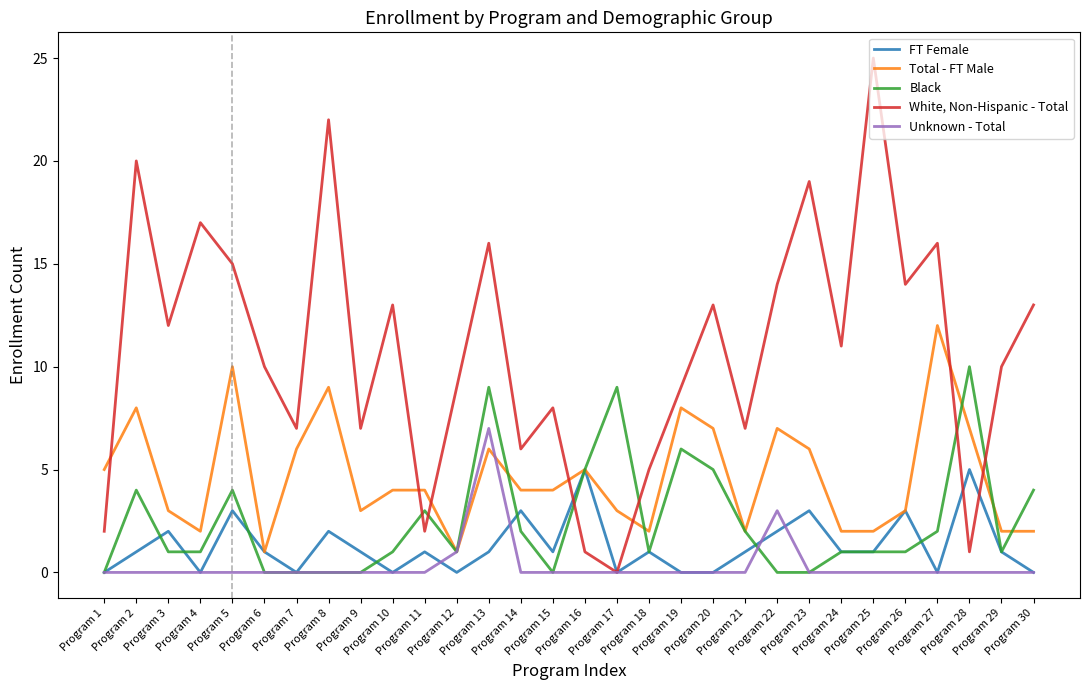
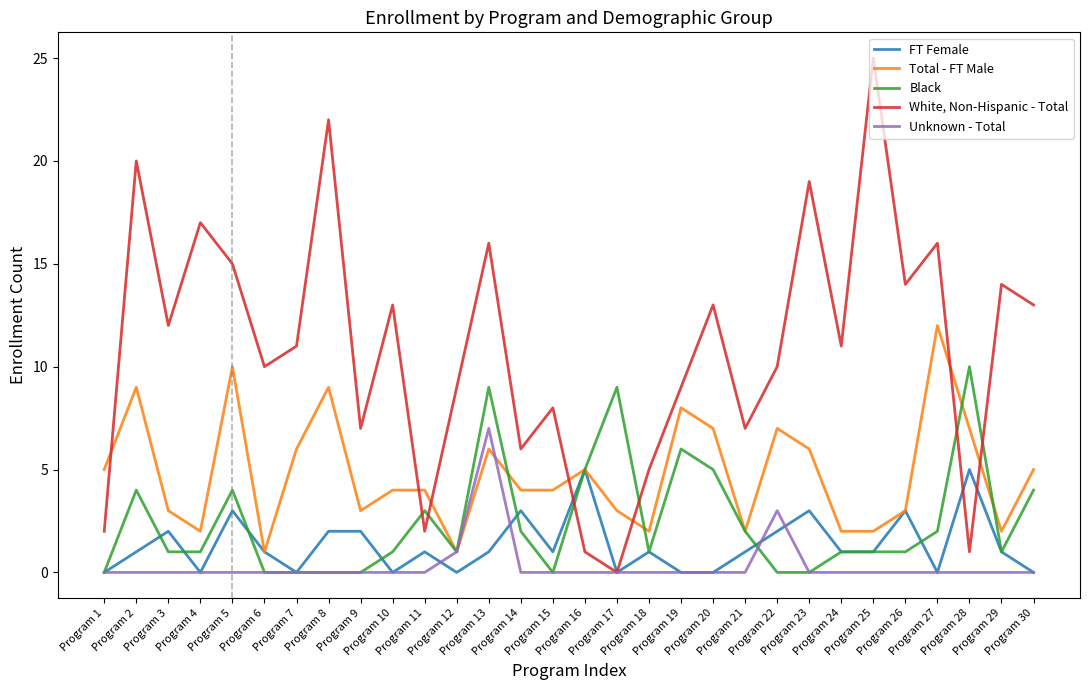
  {
    "FT Female": {
      "Program 2": 1,
      "Program 3": 2,
      "Program 5": 3,
      "Program 8": 2,
-     "Program 9": 1,
+     "Program 9": 2,
      "Program 11": 1,
      "Program 12": 0,
      "Program 13": 1,
      "Program 14": 3,
      "Program 15": 1,
      "Program 21": 1,
      "Program 22": 2,
      "Program 23": 3,
      "Program 28": 5
    },
    "Total - FT Male": {
      "Program 1": 5,
-     "Program 2": 8,
+     "Program 2": 9,
      "Program 3": 3,
      "Program 4": 2,
      "Program 5": 10,
      "Program 7": 6,
      "Program 8": 9,
      "Program 9": 3,
      "Program 10": 4,
      "Program 11": 4,
      "Program 13": 6,
      "Program 14": 4,
      "Program 15": 4,
      "Program 17": 3,
      "Program 18": 2,
      "Program 19": 8,
      "Program 20": 7,
      "Program 22": 7,
      "Program 23": 6,
      "Program 24": 2,
      "Program 25": 2,
      "Program 27": 12,
      "Program 28": 7,
      "Program 29": 2,
-     "Program 30": 2
+     "Program 30": 5
    },
    "Black": {
      "Program 2": 4,
      "Program 3": 1,
      "Program 4": 1,
      "Program 5": 4,
      "Program 10": 1,
      "Program 11": 3,
      "Program 13": 9,
      "Program 14": 2,
      "Program 17": 9,
      "Program 19": 6,
      "Program 20": 5,
      "Program 22": 0,
      "Program 26": 1,
      "Program 27": 2,
      "Program 28": 10,
      "Program 30": 4
    },
    "White, Non-Hispanic - Total": {
      "Program 1": 2,
      "Program 2": 20,
      "Program 3": 12,
      "Program 4": 17,
      "Program 5": 15,
      "Program 6": 10,
-     "Program 7": 7,
+     "Program 7": 11,
      "Program 8": 22,
      "Program 9": 7,
      "Program 10": 13,
      "Program 11": 2,
      "Program 12": 9,
      "Program 13": 16,
      "Program 14": 6,
      "Program 15": 8,
      "Program 16": 1,
      "Program 18": 5,
      "Program 19": 9,
      "Program 20": 13,
      "Program 21": 7,
-     "Program 22": 14,
+     "Program 22": 10,
      "Program 23": 19,
      "Program 24": 11,
      "Program 26": 14,
      "Program 27": 16,
      "Program 28": 1,
-     "Program 29": 10,
+     "Program 29": 14,
      "Program 30": 13
    },
    "Unknown - Total": {
      "Program 2": 0,
      "Program 3": 0,
      "Program 5": 0,
      "Program 11": 0,
      "Program 13": 7,
      "Program 14": 0,
      "Program 16": 0,
      "Program 18": 0,
      "Program 21": 0,
      "Program 22": 3,
      "Program 24": 0,
      "Program 25": 0,
      "Program 26": 0,
      "Program 28": 0,
      "Program 29": 0
    }
  }
